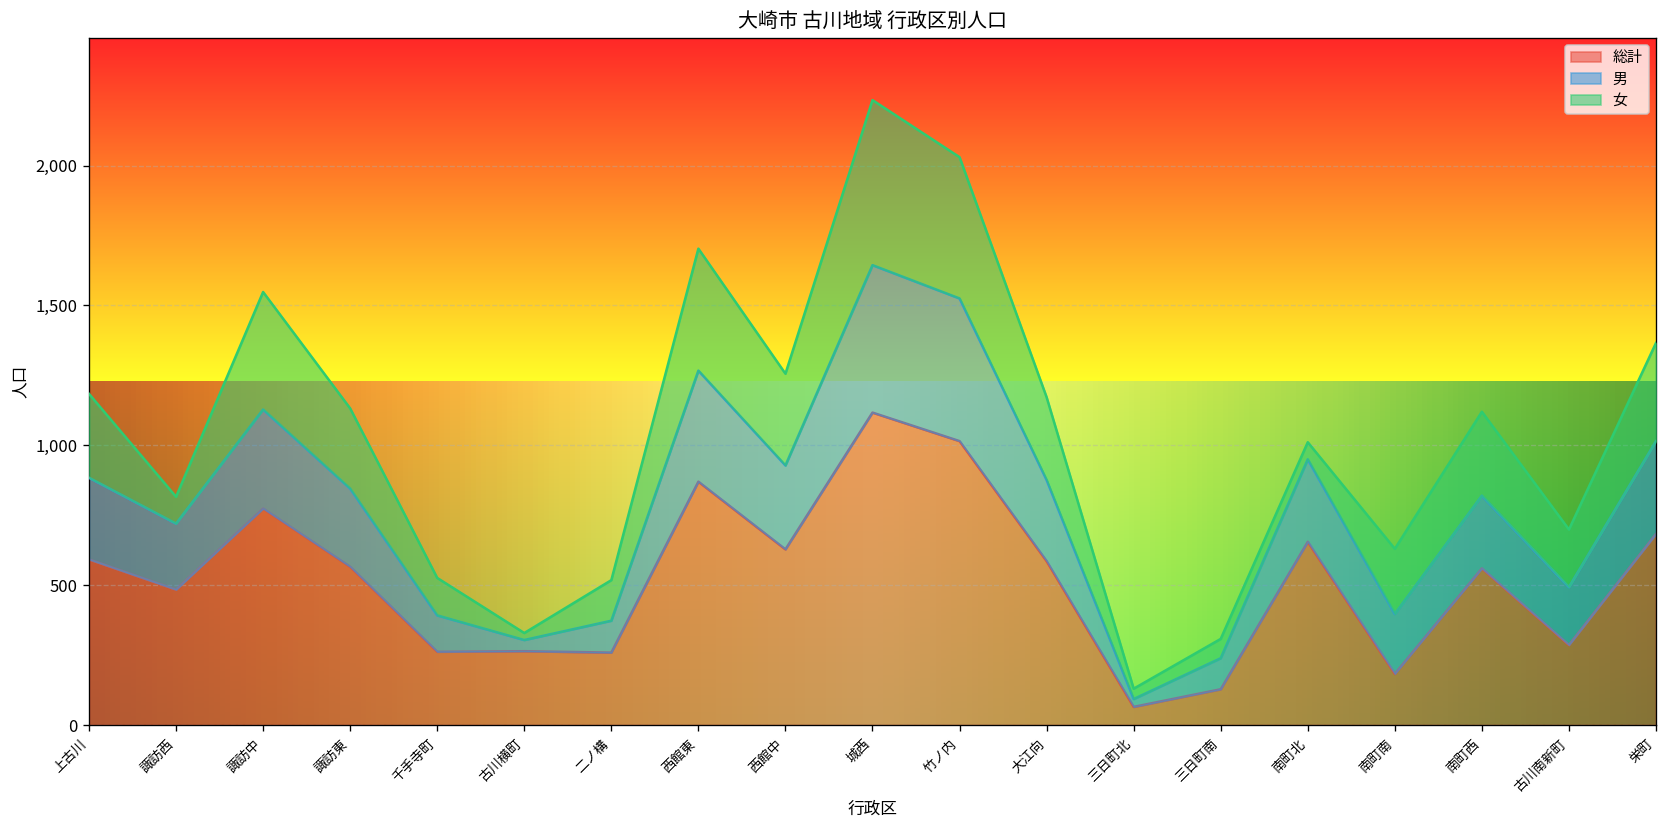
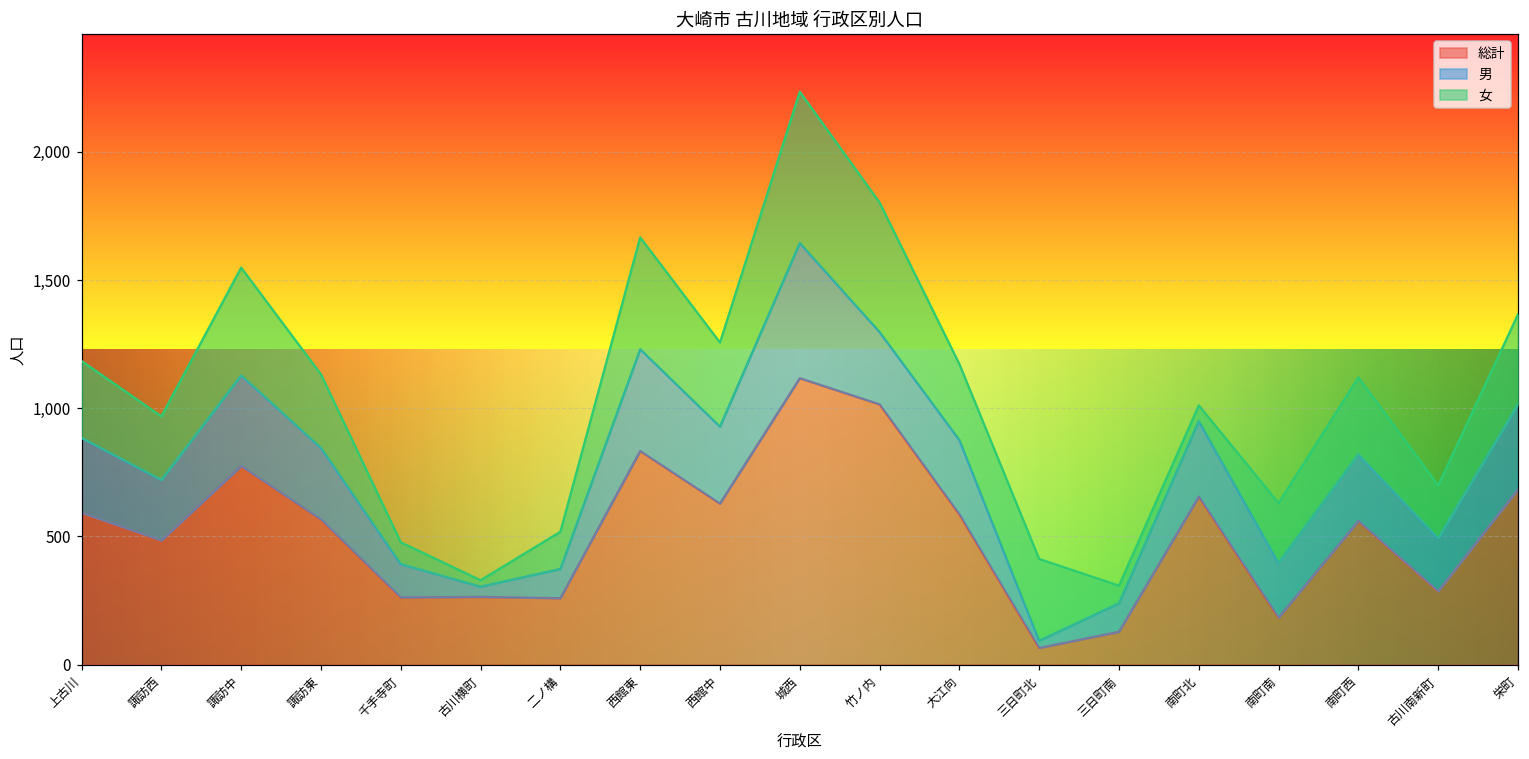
  {
    "総計": {
      "上古川": "590",
      "諏訪西": "480",
      "諏訪中": "770",
      "諏訪東": "570",
      "千手寺町": "260",
      "古川横町": "260",
      "二ノ構": "260",
-     "西館東": "870",
+     "西館東": "830",
      "西館中": "630",
      "城西": "1,120",
      "竹ノ内": "1,020",
      "大江向": "590",
      "三日町北": "70",
      "三日町南": "130",
      "南町北": "660",
      "南町南": "180",
      "南町西": "560",
      "古川南新町": "290",
      "栄町": "680"
    },
    "男": {
      "上古川": "290",
      "諏訪西": "240",
      "諏訪中": "350",
      "諏訪東": "280",
      "千手寺町": "130",
      "古川横町": "40",
      "二ノ構": "110",
      "西館東": "400",
      "西館中": "300",
      "城西": "530",
-     "竹ノ内": "510",
+     "竹ノ内": "280",
      "大江向": "290",
      "三日町北": "30",
      "三日町南": "110",
      "南町北": "300",
      "南町南": "210",
      "南町西": "260",
      "古川南新町": "210",
      "栄町": "330"
    },
    "女": {
      "上古川": "300",
-     "諏訪西": "100",
+     "諏訪西": "250",
      "諏訪中": "420",
      "諏訪東": "290",
-     "千手寺町": "130",
+     "千手寺町": "90",
      "古川横町": "30",
      "二ノ構": "150",
      "西館東": "440",
      "西館中": "330",
      "城西": "590",
      "竹ノ内": "510",
      "大江向": "300",
-     "三日町北": "40",
+     "三日町北": "320",
      "三日町南": "70",
      "南町北": "60",
      "南町南": "230",
      "南町西": "300",
      "古川南新町": "210",
      "栄町": "350"
    }
  }
